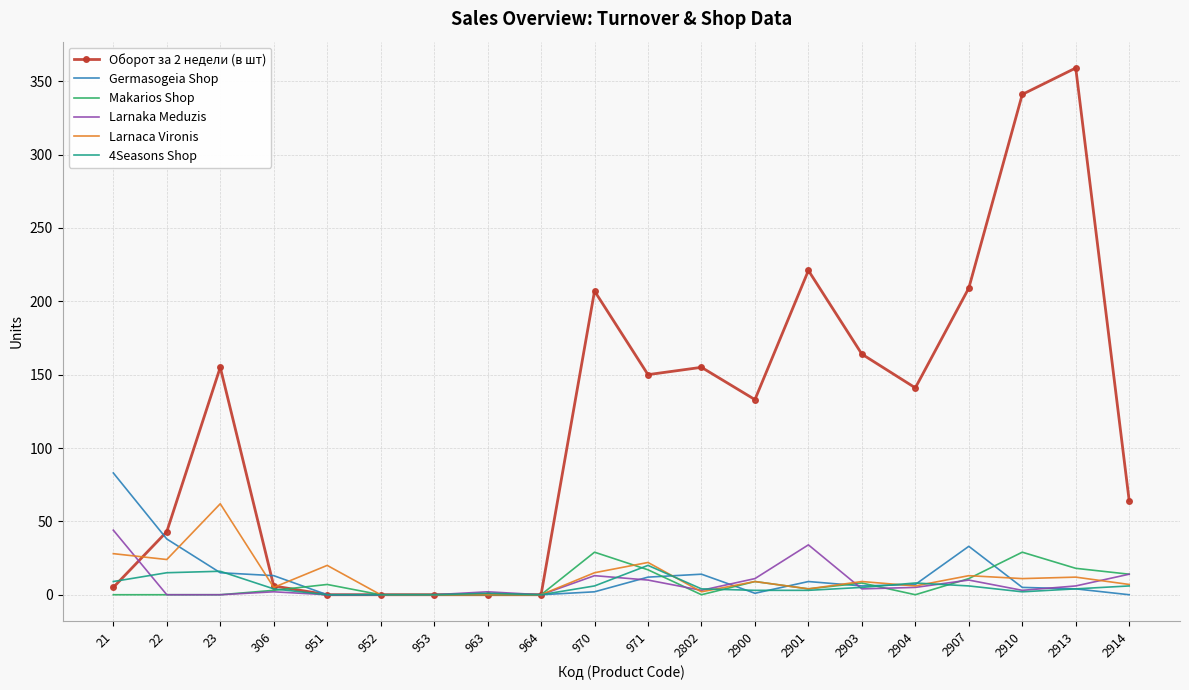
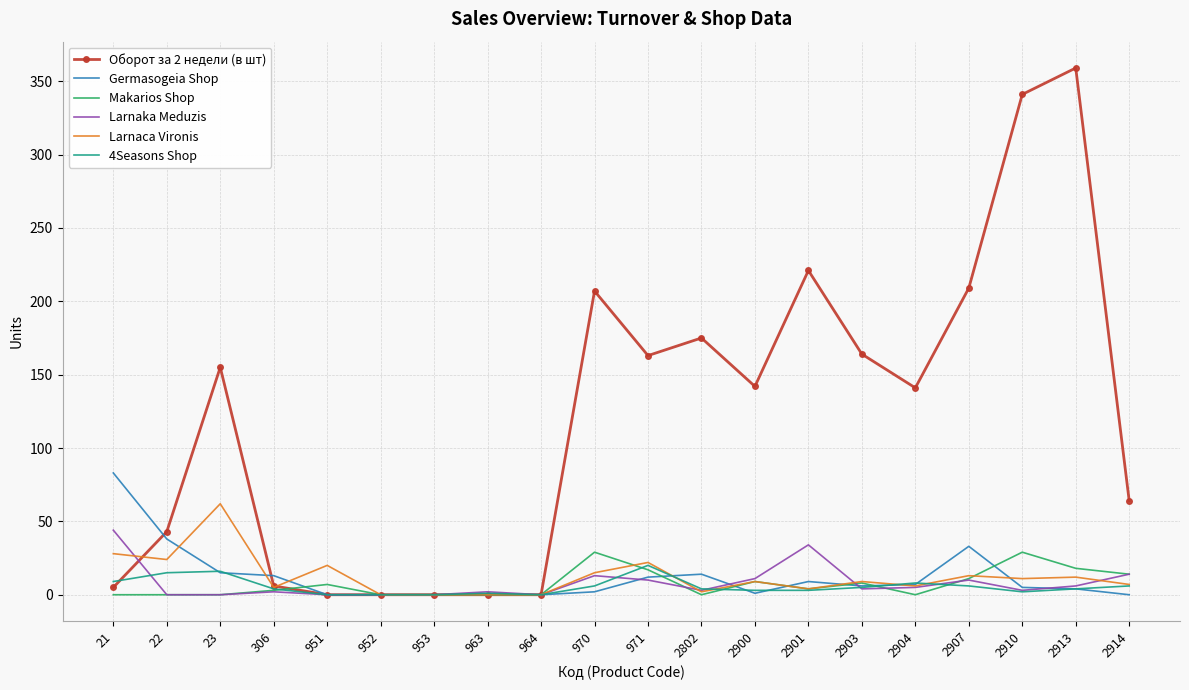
  {
    "Оборот за 2 недели (в шт)": {
      "21": 5,
      "22": 43,
      "23": 155,
      "970": 207,
-     "971": 150,
-     "2802": 155,
-     "2900": 133,
+     "971": 163,
+     "2802": 175,
+     "2900": 142,
      "2901": 221,
      "2903": 164,
      "2904": 141,
      "2907": 209,
      "2910": 341,
      "2913": 359,
      "2914": 64
    },
    "Germasogeia Shop": {
      "21": 83,
      "22": 38,
      "306": 13,
      "970": 2,
      "971": 12,
      "2802": 14,
      "2900": 1,
      "2901": 9,
      "2907": 33,
      "2910": 5,
      "2914": 0
    },
    "Larnaka Meduzis": {
      "21": 44,
      "970": 13,
      "971": 10,
      "2900": 11,
      "2901": 34,
      "2913": 6
    },
    "Larnaca Vironis": {
      "21": 28,
      "22": 24,
      "23": 62,
      "951": 20,
      "970": 15,
      "971": 22,
      "2907": 13,
      "2910": 11,
      "2913": 12
    }
  }
